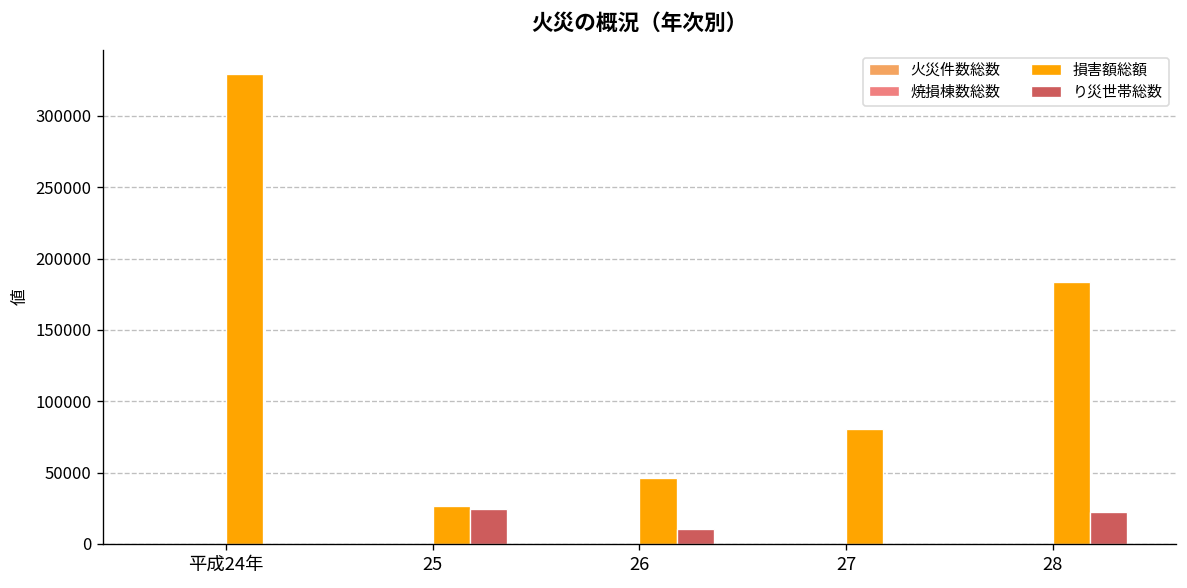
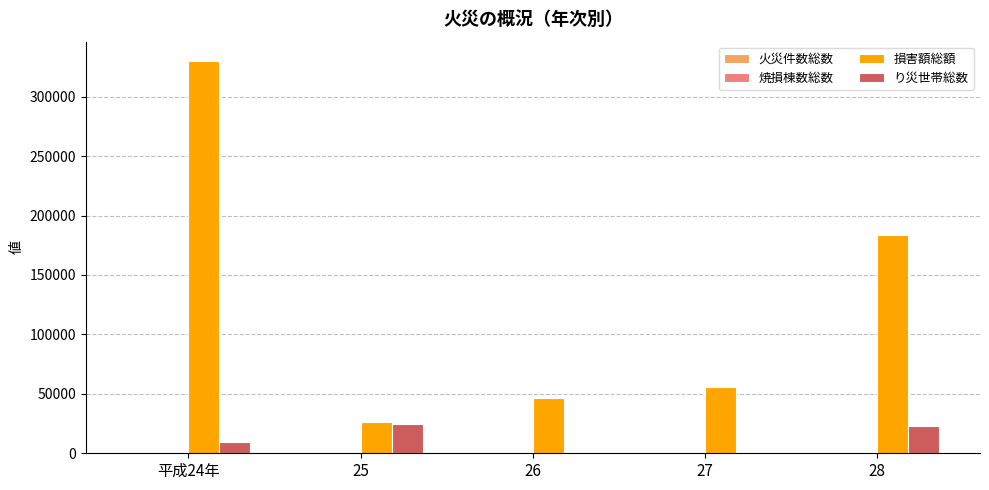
  {
    "損害額総額": {
      "平成24年": 330000,
      "25": 26000,
      "26": 46000,
-     "27": 81000,
+     "27": 55000,
      "28": 184000
    },
    "り災世帯総数": {
-     "平成24年": 0,
+     "平成24年": 10000,
      "25": 24000,
-     "26": 10000,
+     "26": 0,
      "28": 23000
    }
  }
